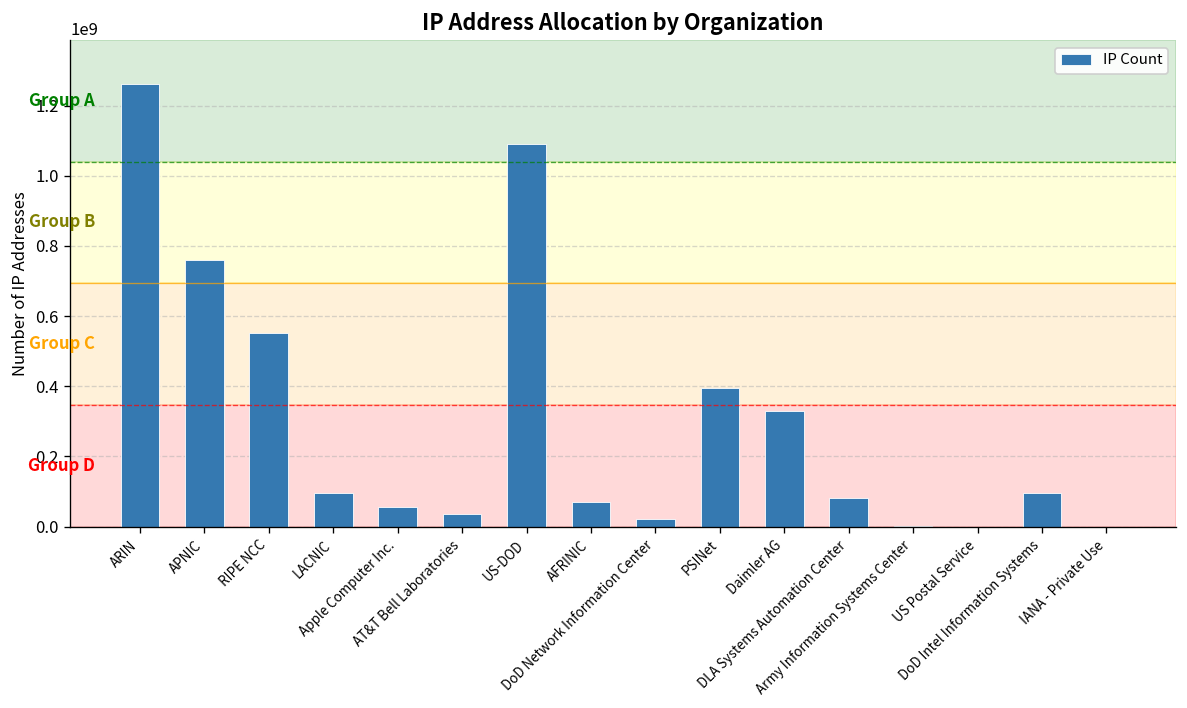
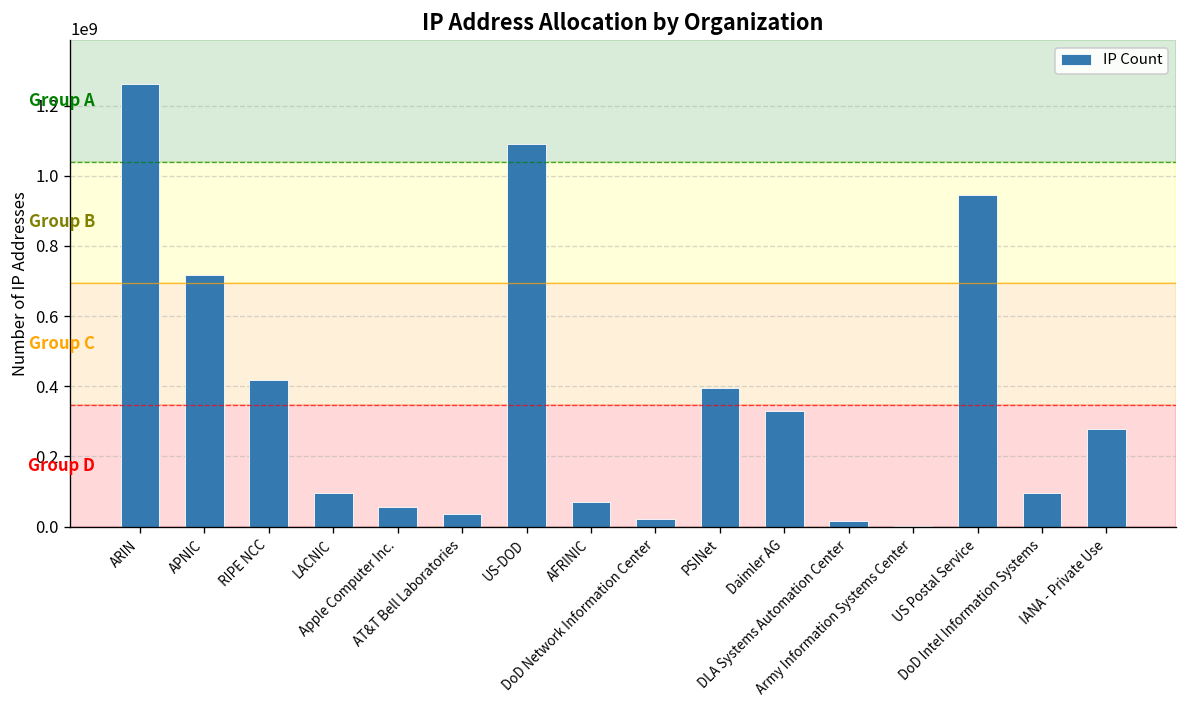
  {
    "ARIN": 1260000000,
-   "APNIC": 760000000,
-   "RIPE NCC": 550000000,
+   "APNIC": 720000000,
+   "RIPE NCC": 420000000,
    "LACNIC": 90000000,
    "Apple Computer Inc.": 50000000,
    "AT&T Bell Laboratories": 40000000,
    "US-DOD": 1090000000,
    "AFRINIC": 70000000,
    "DoD Network Information Center": 20000000,
    "PSINet": 400000000,
    "Daimler AG": 330000000,
-   "DLA Systems Automation Center": 80000000,
-   "US Postal Service": 0,
+   "DLA Systems Automation Center": 20000000,
+   "US Postal Service": 950000000,
    "DoD Intel Information Systems": 100000000,
-   "IANA - Private Use": 0
+   "IANA - Private Use": 280000000
  }
